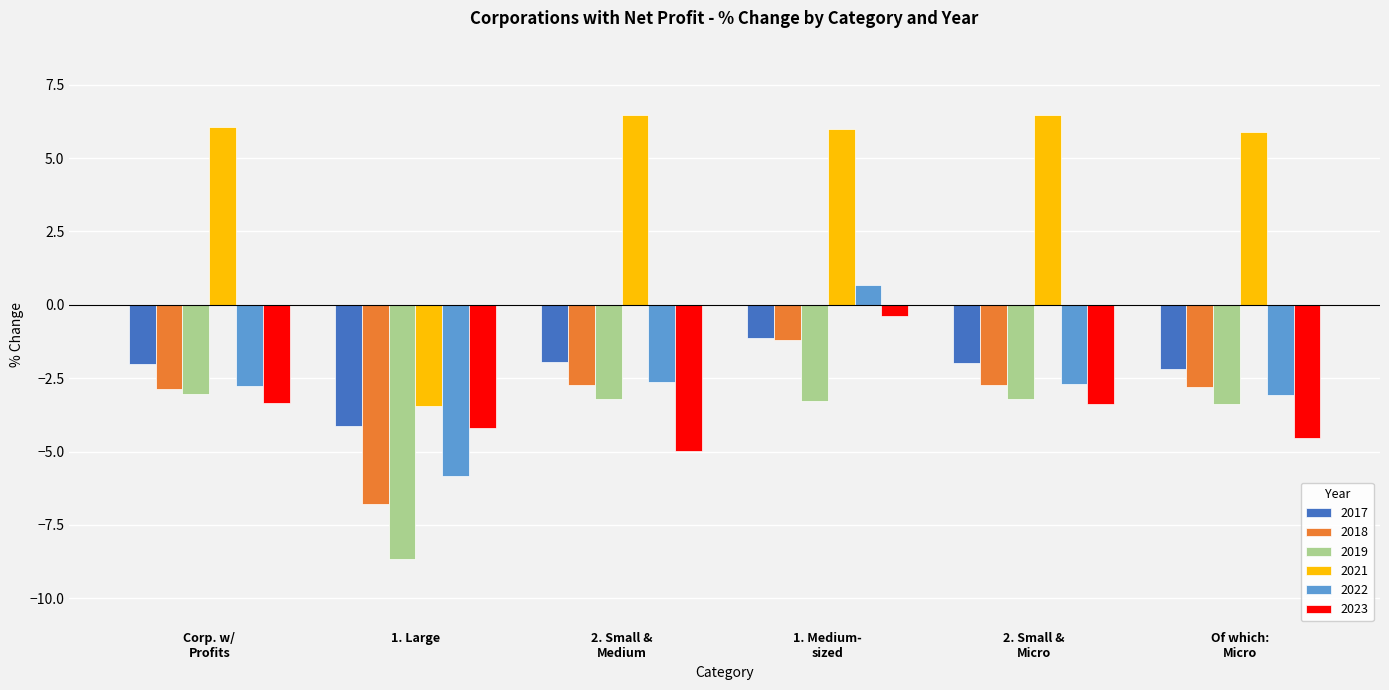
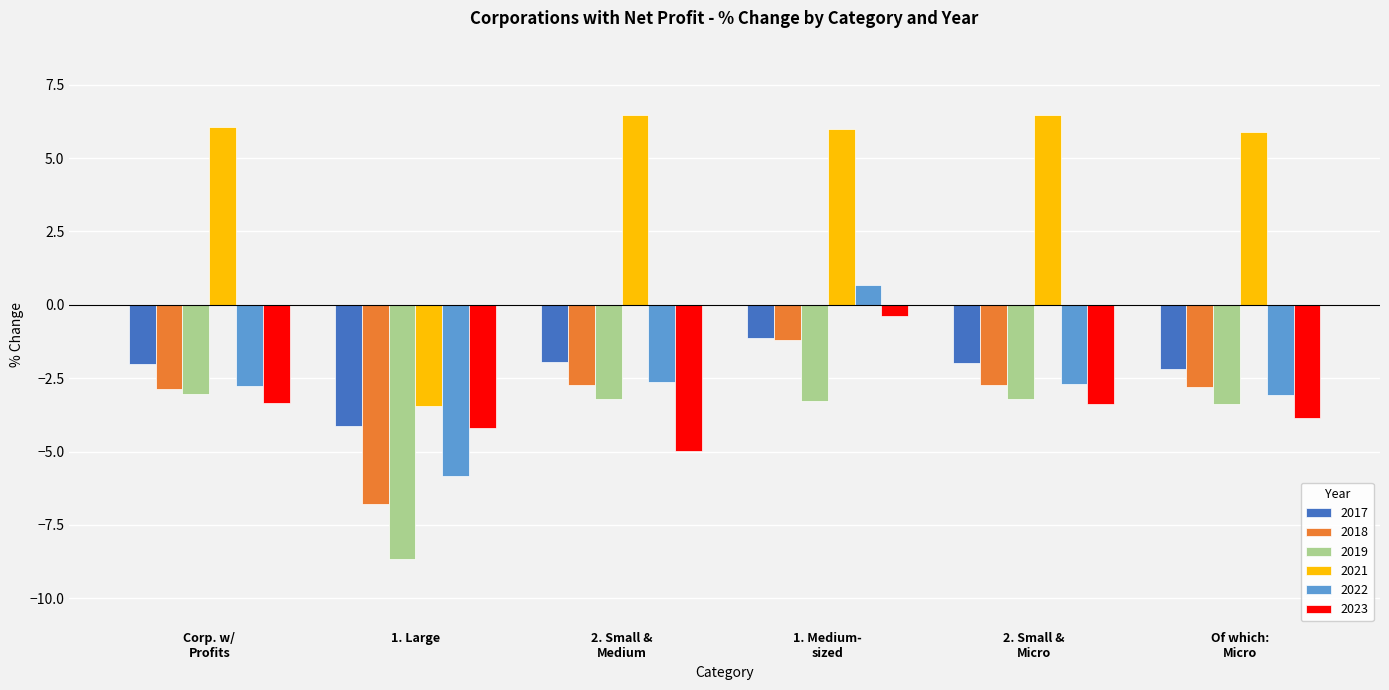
  {
    "2018": {
      "Corp. w/ Profits": -2.9,
      "1. Large": -6.8,
      "2. Small & Medium": -2.7,
      "1. Medium- sized": -1.2,
      "2. Small & Micro": -2.7,
      "Of which: Micro": -2.8
    },
    "2019": {
      "Corp. w/ Profits": -3.0,
      "1. Large": -8.7,
      "2. Small & Medium": -3.2,
      "1. Medium- sized": -3.3,
      "2. Small & Micro": -3.2,
      "Of which: Micro": -3.4
    },
    "2021": {
      "Corp. w/ Profits": 6.1,
      "1. Large": -3.5,
      "2. Small & Medium": 6.5,
      "1. Medium- sized": 6.0,
      "2. Small & Micro": 6.5,
      "Of which: Micro": 5.9
    },
    "2023": {
      "Corp. w/ Profits": -3.3,
      "1. Large": -4.2,
      "2. Small & Medium": -5.0,
      "1. Medium- sized": -0.4,
      "2. Small & Micro": -3.4,
-     "Of which: Micro": -4.5
+     "Of which: Micro": -3.9
    }
  }
